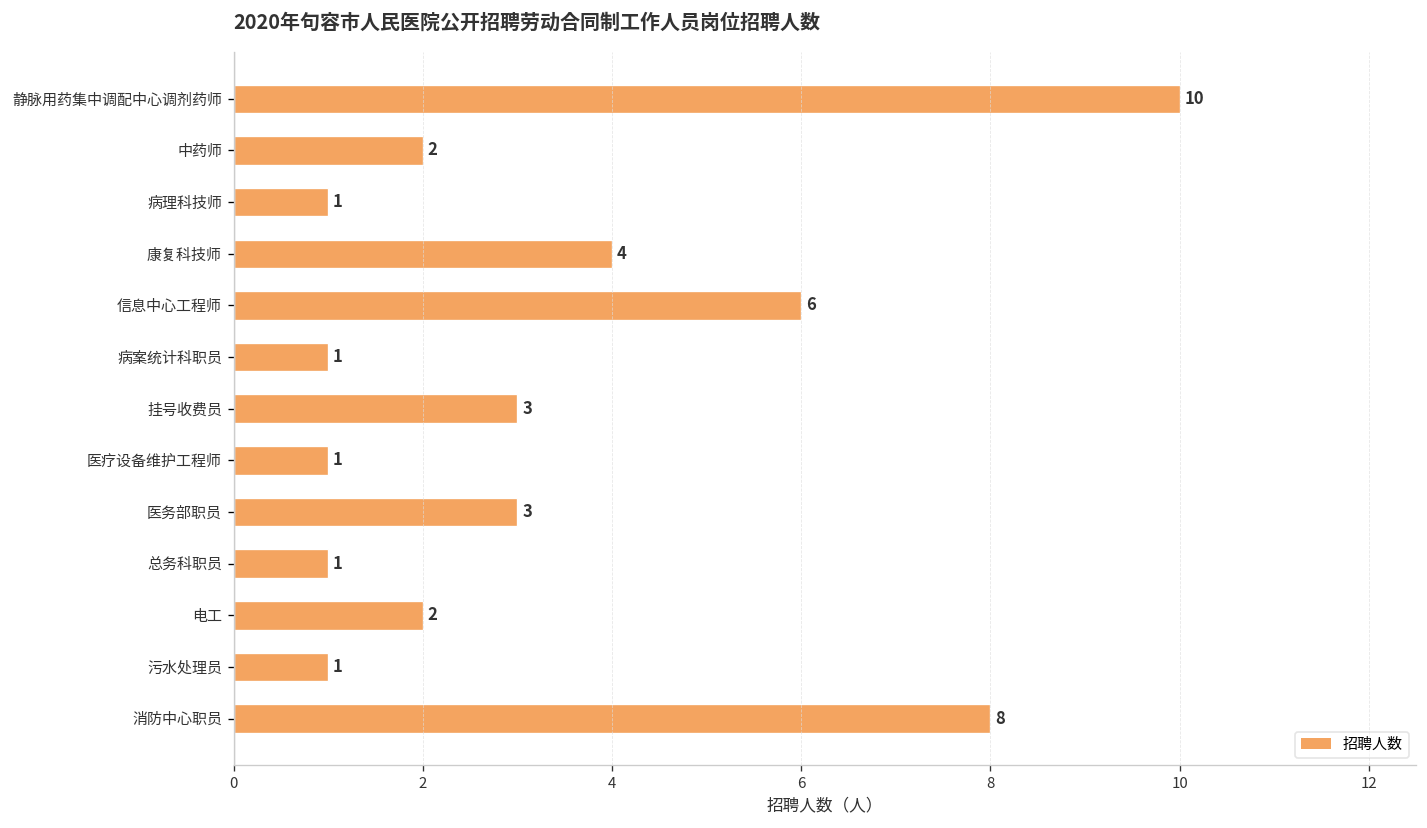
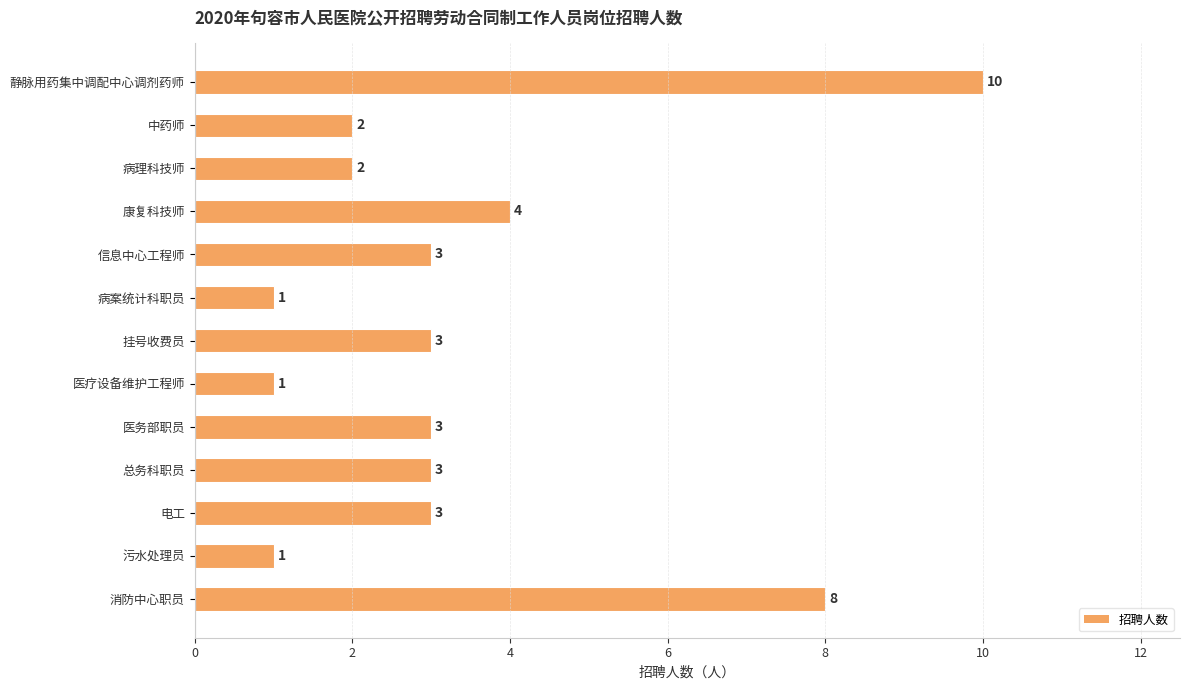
  {
    "静脉用药集中调配中心调剂药师": 10,
    "中药师": 2,
-   "病理科技师": 1,
+   "病理科技师": 2,
    "康复科技师": 4,
-   "信息中心工程师": 6,
+   "信息中心工程师": 3,
    "病案统计科职员": 1,
    "挂号收费员": 3,
    "医疗设备维护工程师": 1,
    "医务部职员": 3,
-   "总务科职员": 1,
-   "电工": 2,
+   "总务科职员": 3,
+   "电工": 3,
    "污水处理员": 1,
    "消防中心职员": 8
  }
